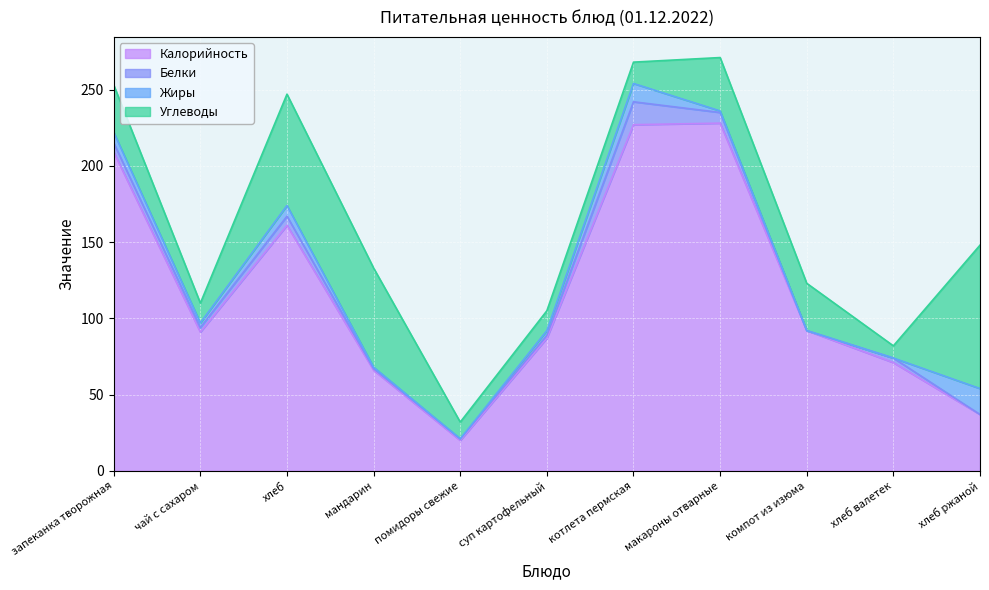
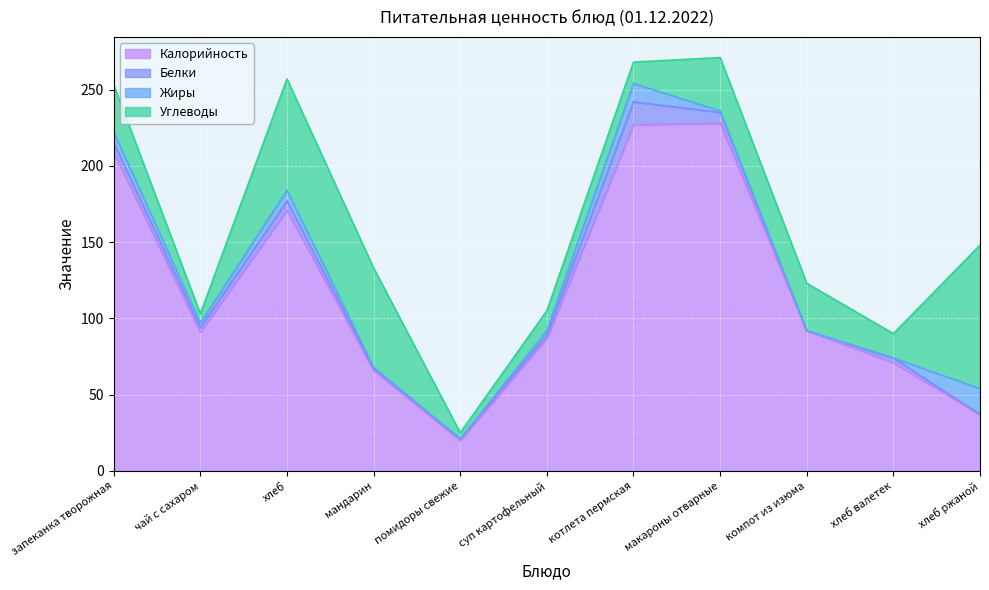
  {
    "Калорийность": {
      "запеканка творожная": 209,
      "чай с сахаром": 91,
-     "хлеб": 161,
+     "хлеб": 171,
      "суп картофельный": 87,
      "котлета пермская": 227,
      "макароны отварные": 228,
      "хлеб валетек": 71
    },
    "Углеводы": {
      "запеканка творожная": 31,
-     "чай с сахаром": 13,
+     "чай с сахаром": 6,
      "хлеб": 73,
      "мандарин": 65,
-     "помидоры свежие": 11,
+     "помидоры свежие": 4,
      "суп картофельный": 13,
      "котлета пермская": 14,
      "макароны отварные": 35,
      "компот из изюма": 31,
-     "хлеб валетек": 8,
+     "хлеб валетек": 16,
      "хлеб ржаной": 94
    }
  }
